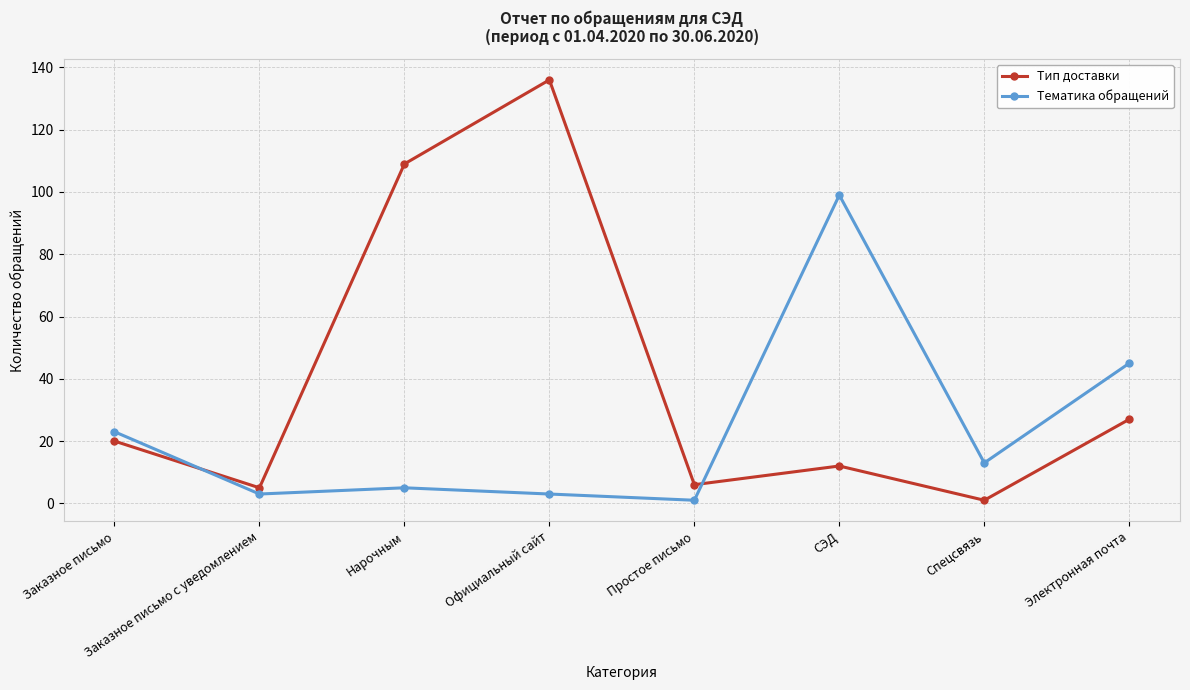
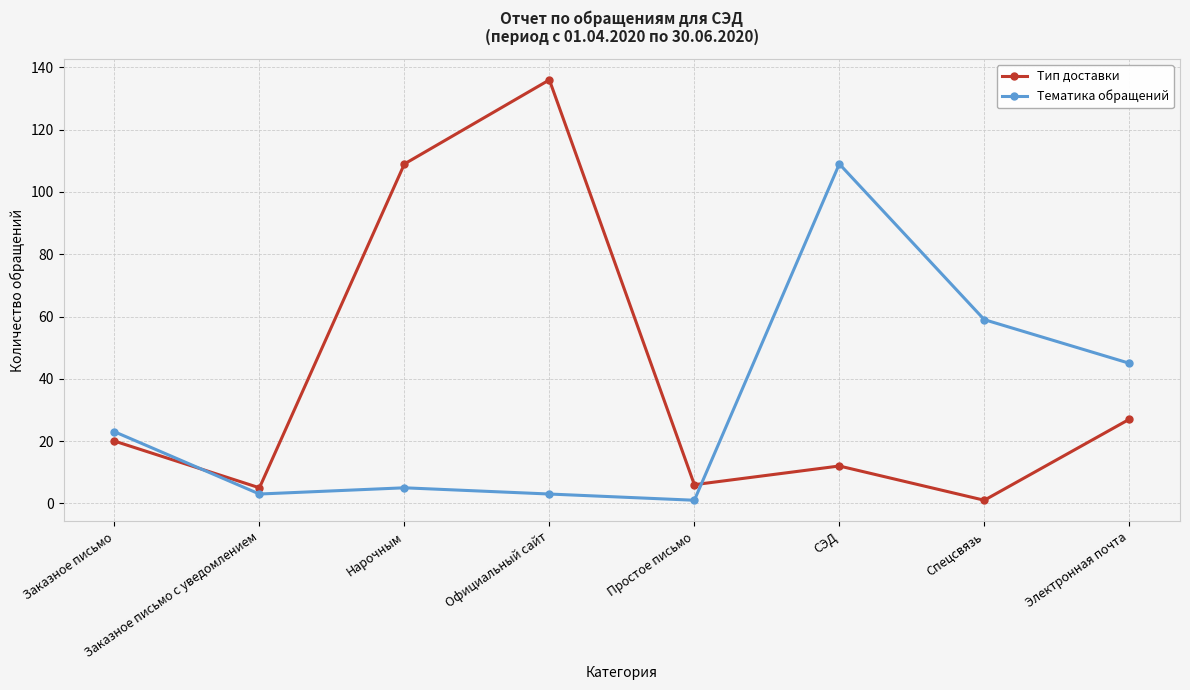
  {
    "Тип доставки": {
      "Заказное письмо": 20,
      "Заказное письмо с уведомлением": 5,
      "Нарочным": 109,
      "Официальный сайт": 136,
      "Простое письмо": 6,
      "СЭД": 12,
      "Спецсвязь": 1,
      "Электронная почта": 27
    },
    "Тематика обращений": {
      "Заказное письмо": 23,
      "Заказное письмо с уведомлением": 3,
      "Нарочным": 5,
      "Официальный сайт": 3,
      "Простое письмо": 1,
-     "СЭД": 99,
-     "Спецсвязь": 13,
+     "СЭД": 109,
+     "Спецсвязь": 59,
      "Электронная почта": 45
    }
  }
